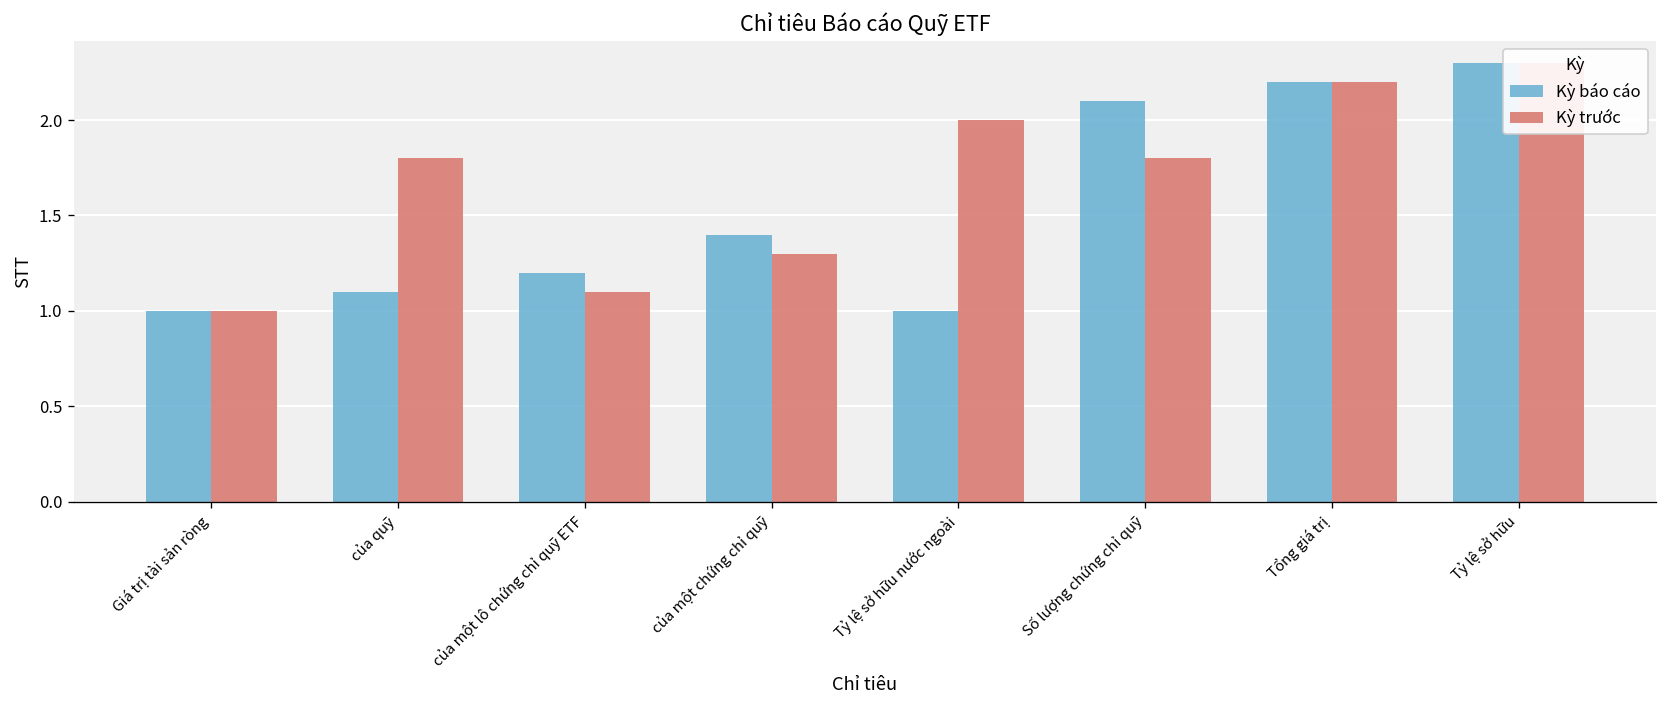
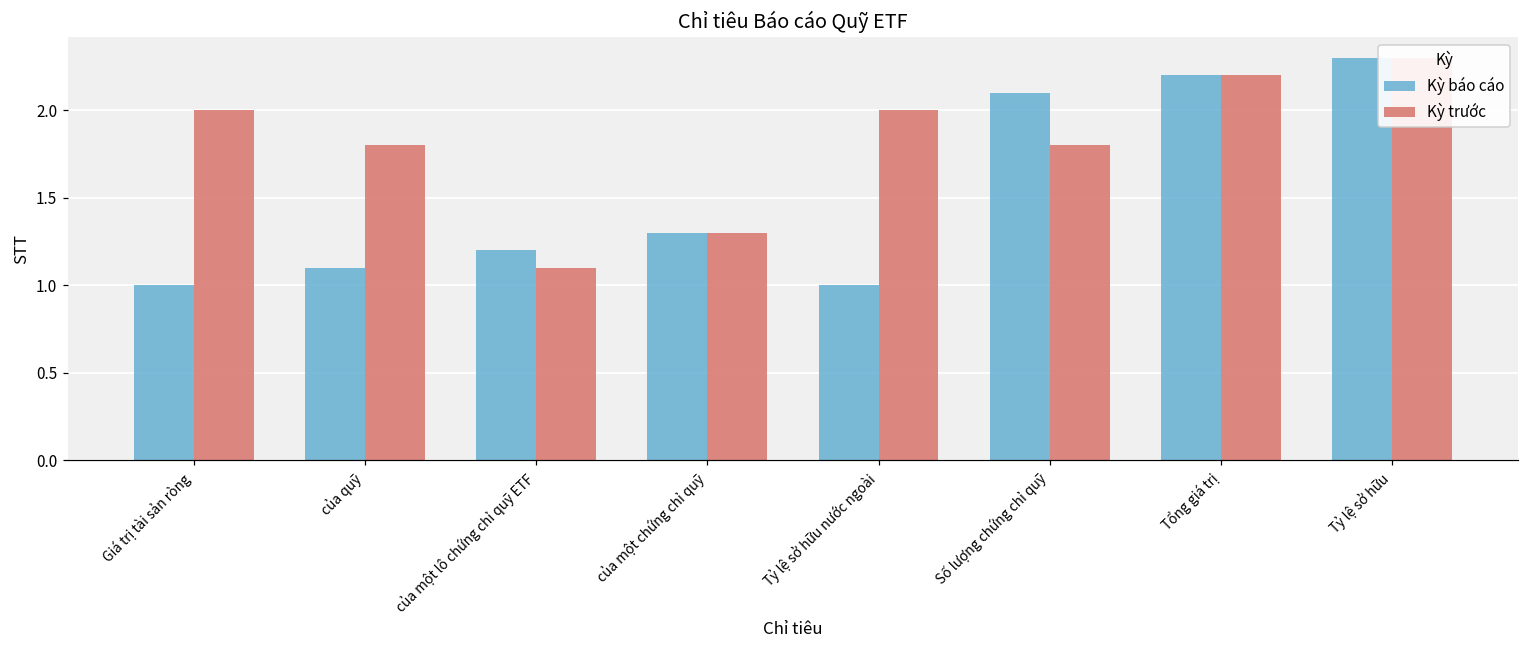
  {
    "Kỳ báo cáo": {
      "Giá trị tài sản ròng": 1.0,
      "của quỹ": 1.1,
      "của một lô chứng chỉ quỹ ETF": 1.2,
-     "của một chứng chỉ quỹ": 1.4,
+     "của một chứng chỉ quỹ": 1.3,
      "Tỷ lệ sở hữu nước ngoài": 1.0,
      "Số lượng chứng chỉ quỹ": 2.1,
      "Tổng giá trị": 2.2,
      "Tỷ lệ sở hữu": 2.3
    },
    "Kỳ trước": {
-     "Giá trị tài sản ròng": 1,
+     "Giá trị tài sản ròng": 2,
      "của quỹ": 1.80,
      "của một lô chứng chỉ quỹ ETF": 1.10,
      "của một chứng chỉ quỹ": 1.30,
      "Tỷ lệ sở hữu nước ngoài": 2,
      "Số lượng chứng chỉ quỹ": 1.80,
      "Tổng giá trị": 2.20
    }
  }
